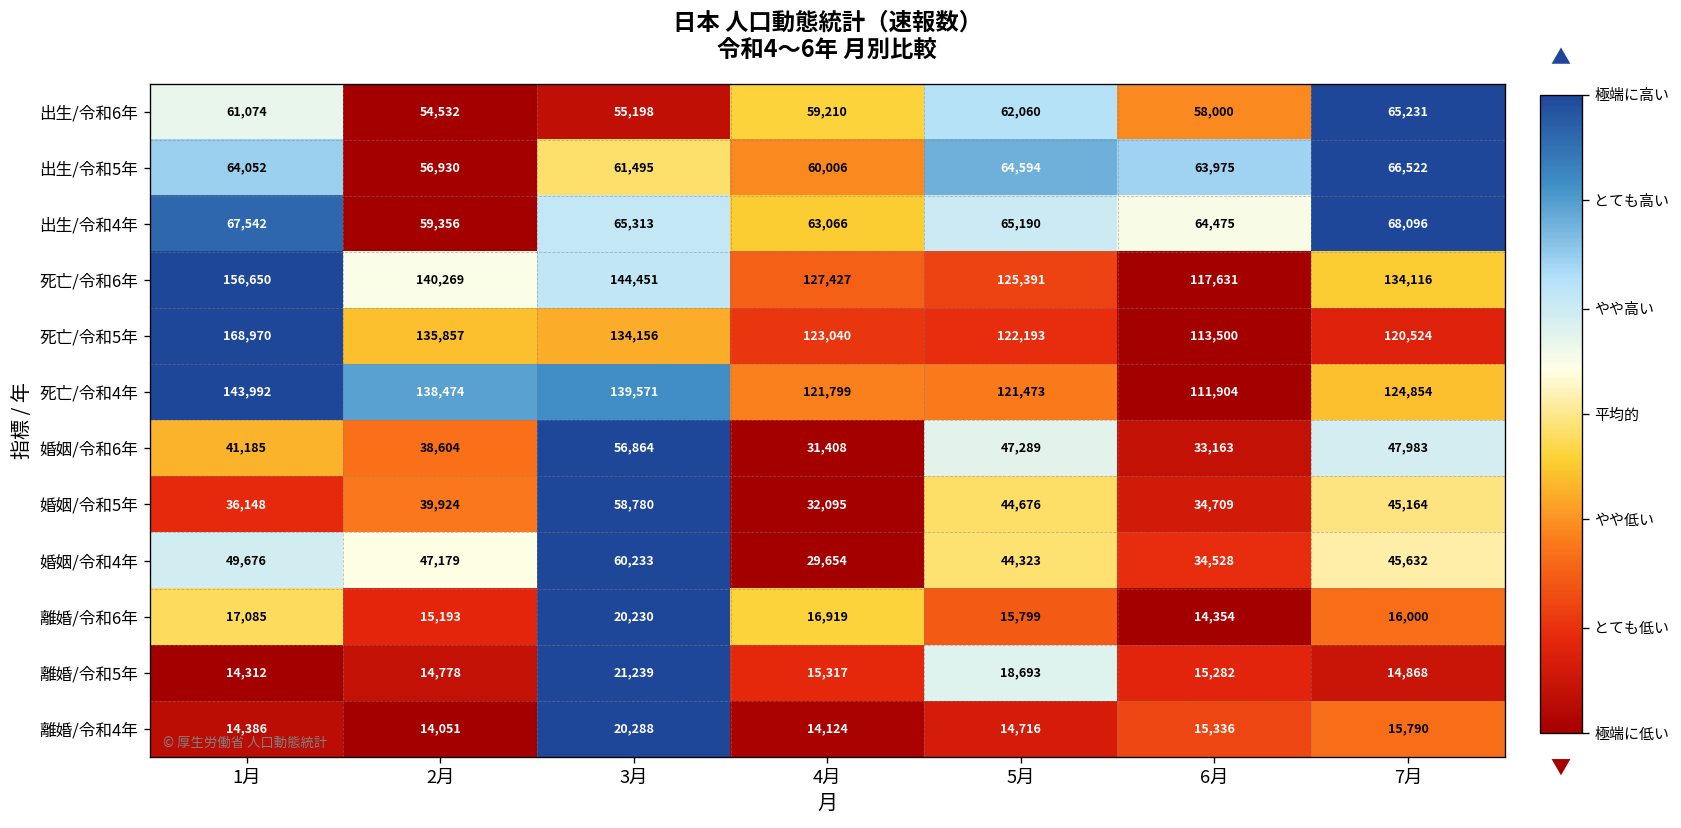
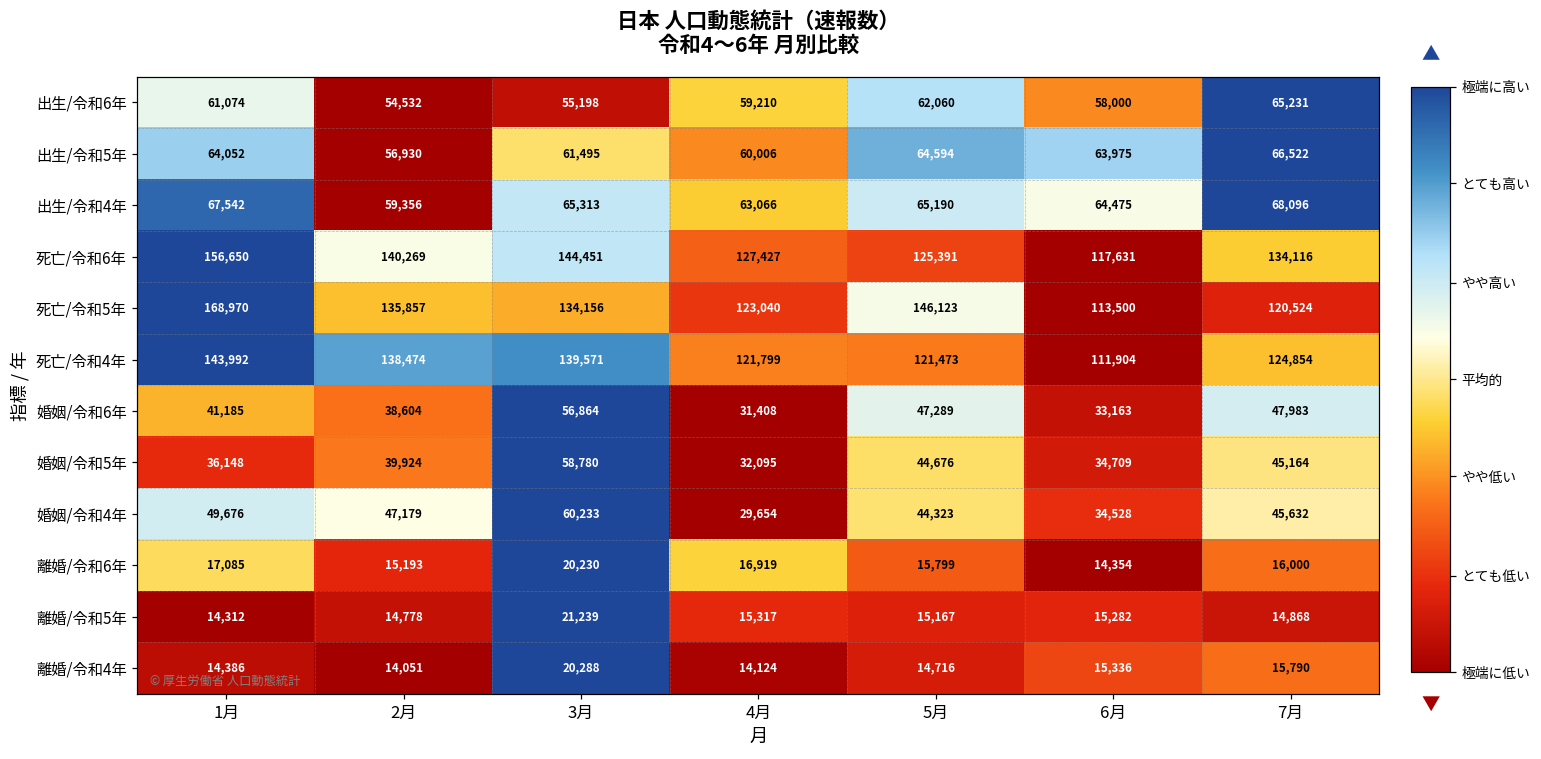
  {
    "出生/令和6年": {
      "1月": "61,074",
      "2月": "54,532",
      "3月": "55,198",
      "4月": "59,210",
      "5月": "62,060",
      "6月": "58,000",
      "7月": "65,231"
    },
    "出生/令和5年": {
      "1月": "64,052",
      "2月": "56,930",
      "3月": "61,495",
      "4月": "60,006",
      "5月": "64,594",
      "6月": "63,975",
      "7月": "66,522"
    },
    "出生/令和4年": {
      "1月": "67,542",
      "2月": "59,356",
      "3月": "65,313",
      "4月": "63,066",
      "5月": "65,190",
      "6月": "64,475",
      "7月": "68,096"
    },
    "死亡/令和6年": {
      "1月": "156,650",
      "2月": "140,269",
      "3月": "144,451",
      "4月": "127,427",
      "5月": "125,391",
      "6月": "117,631",
      "7月": "134,116"
    },
    "死亡/令和5年": {
      "1月": "168,970",
      "2月": "135,857",
      "3月": "134,156",
      "4月": "123,040",
-     "5月": "122,193",
+     "5月": "146,123",
      "6月": "113,500",
      "7月": "120,524"
    },
    "死亡/令和4年": {
      "1月": "143,992",
      "2月": "138,474",
      "3月": "139,571",
      "4月": "121,799",
      "5月": "121,473",
      "6月": "111,904",
      "7月": "124,854"
    },
    "婚姻/令和6年": {
      "1月": "41,185",
      "2月": "38,604",
      "3月": "56,864",
      "4月": "31,408",
      "5月": "47,289",
      "6月": "33,163",
      "7月": "47,983"
    },
    "婚姻/令和5年": {
      "1月": "36,148",
      "2月": "39,924",
      "3月": "58,780",
      "4月": "32,095",
      "5月": "44,676",
      "6月": "34,709",
      "7月": "45,164"
    },
    "婚姻/令和4年": {
      "1月": "49,676",
      "2月": "47,179",
      "3月": "60,233",
      "4月": "29,654",
      "5月": "44,323",
      "6月": "34,528",
      "7月": "45,632"
    },
    "離婚/令和6年": {
      "1月": "17,085",
      "2月": "15,193",
      "3月": "20,230",
      "4月": "16,919",
      "5月": "15,799",
      "6月": "14,354",
      "7月": "16,000"
    },
    "離婚/令和5年": {
      "1月": "14,312",
      "2月": "14,778",
      "3月": "21,239",
      "4月": "15,317",
-     "5月": "18,693",
+     "5月": "15,167",
      "6月": "15,282",
      "7月": "14,868"
    },
    "離婚/令和4年": {
      "2月": "14,051",
      "3月": "20,288",
      "4月": "14,124",
      "5月": "14,716",
      "6月": "15,336",
      "7月": "15,790"
    }
  }
